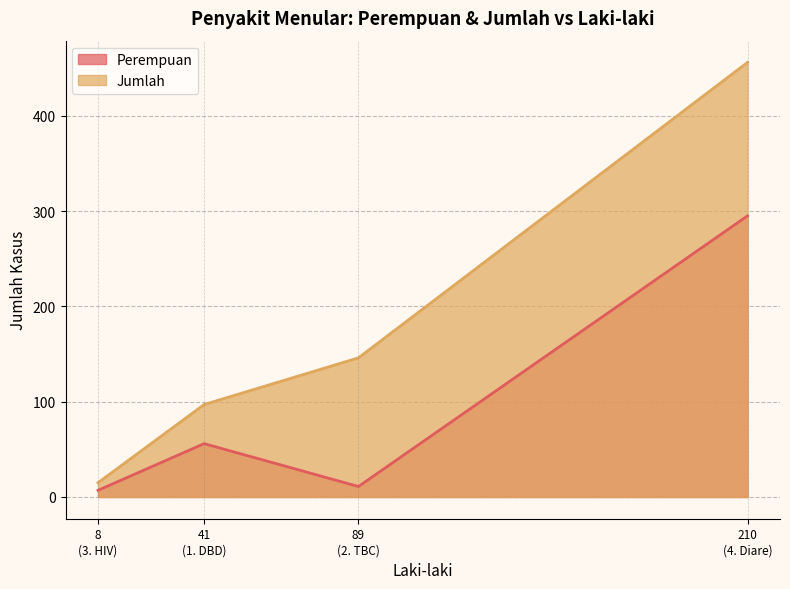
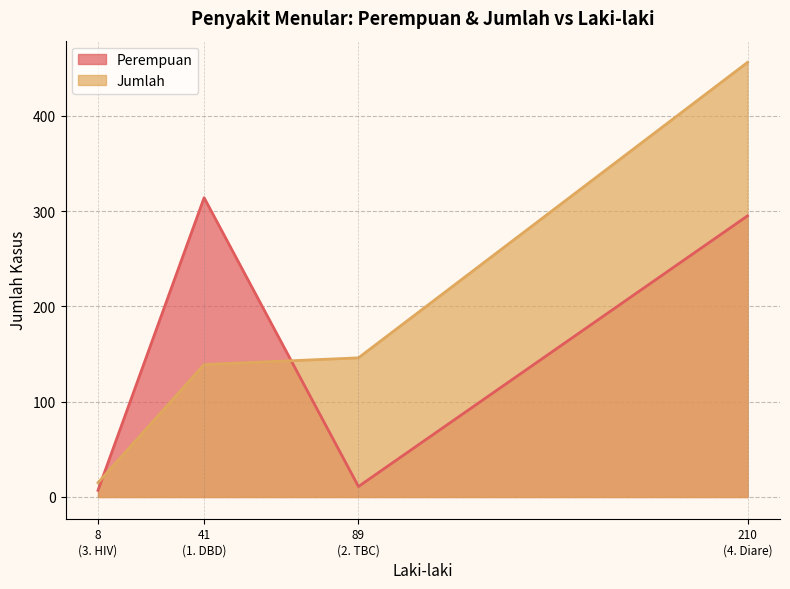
  {
    "Perempuan": {
      "8 (3. HIV)": 10,
-     "41 (1. DBD)": 60,
+     "41 (1. DBD)": 310,
      "89 (2. TBC)": 10,
      "210 (4. Diare)": 300
    },
    "Jumlah": {
      "8 (3. HIV)": 20,
-     "41 (1. DBD)": 100,
+     "41 (1. DBD)": 140,
      "89 (2. TBC)": 150,
      "210 (4. Diare)": 460
    }
  }
